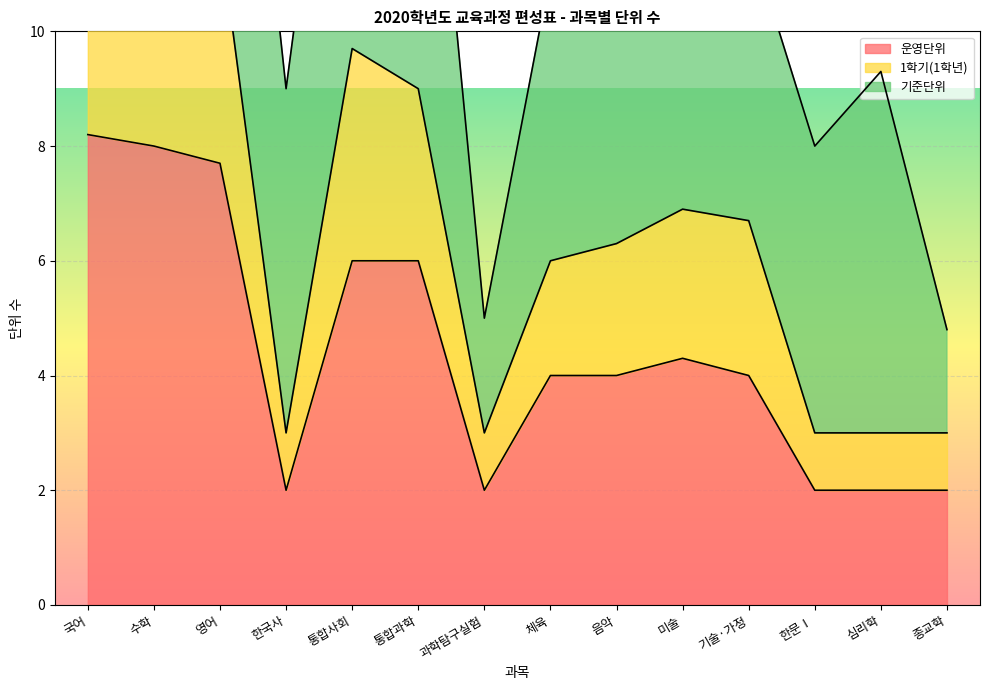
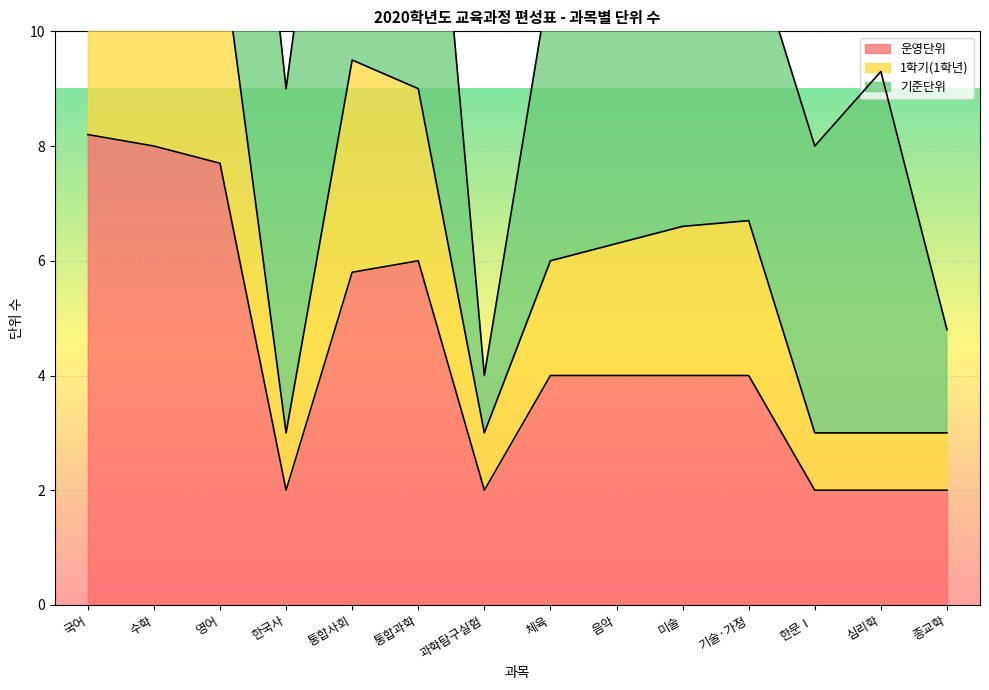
  {
    "운영단위": {
      "국어": 8.2,
      "수학": 8.0,
      "영어": 7.7,
      "한국사": 2.0,
-     "통합사회": 6.0,
+     "통합사회": 5.8,
      "통합과학": 6.0,
      "과학탐구실험": 2.0,
      "체육": 4.0,
      "음악": 4.0,
-     "미술": 4.3,
+     "미술": 4.0,
      "기술·가정": 4.0,
      "한문Ⅰ": 2.0,
      "심리학": 2.0,
      "종교학": 2.0
    },
    "1학기(1학년)": {
      "한국사": 1.0,
      "통합사회": 3.7,
      "통합과학": 3.0,
      "과학탐구실험": 1.0,
      "체육": 2.0,
      "음악": 2.3,
      "미술": 2.6,
      "기술·가정": 2.7,
      "한문Ⅰ": 1.0,
      "심리학": 1.0,
      "종교학": 1.0
    },
    "기준단위": {
      "한국사": 6,
-     "과학탐구실험": 2,
+     "과학탐구실험": 1,
      "한문Ⅰ": 5,
      "종교학": 1.8
    }
  }
